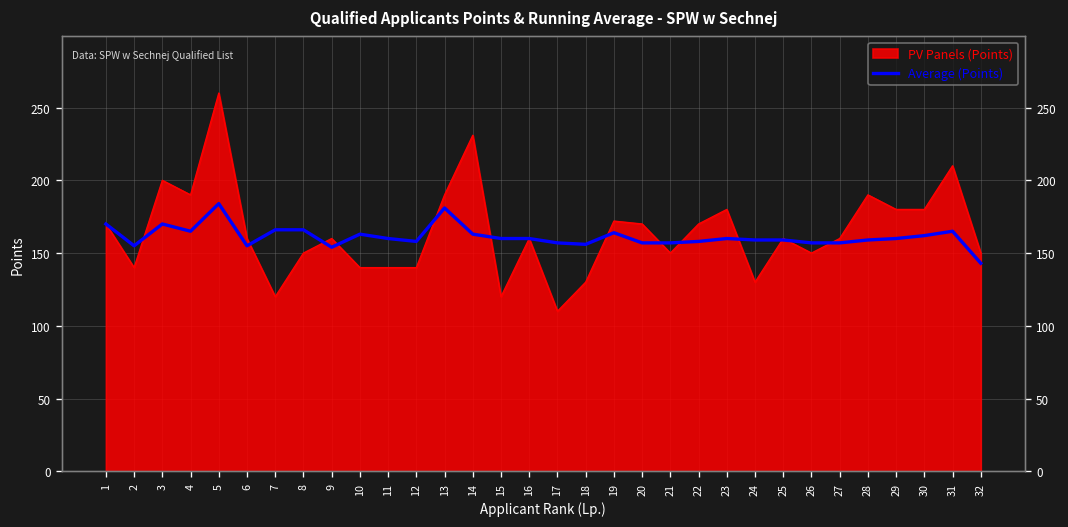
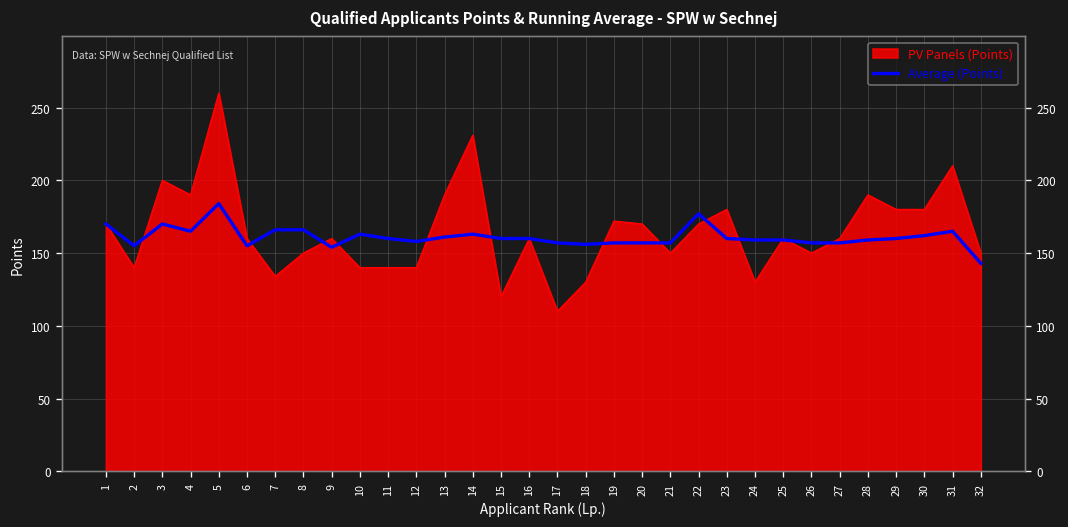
  {
    "PV Panels (Points)": {
      "2": 140,
      "3": 200,
      "4": 190,
      "5": 260,
      "6": 160,
-     "7": 120,
+     "7": 134,
      "8": 150,
      "9": 160,
      "10": 140,
      "11": 140,
      "12": 140,
      "13": 190,
      "14": 231,
      "15": 120,
      "17": 110,
      "18": 130,
      "19": 172,
      "20": 170,
      "21": 150,
      "22": 170,
      "23": 180,
      "24": 130,
      "26": 150,
      "27": 160,
      "28": 190,
      "29": 180,
      "30": 180,
      "31": 210,
      "32": 150
    },
    "Average (Points)": {
      "2": 155,
      "3": 170,
      "4": 165,
      "5": 184,
      "6": 155,
      "7": 166,
      "8": 166,
      "9": 154,
      "10": 163,
      "11": 160,
      "12": 158,
-     "13": 181,
+     "13": 161,
      "14": 163,
      "15": 160,
      "17": 157,
      "18": 156,
-     "19": 164,
+     "19": 157,
      "20": 157,
      "21": 157,
-     "22": 158,
+     "22": 177,
      "23": 160,
      "24": 159,
      "26": 157,
      "27": 157,
      "28": 159,
      "29": 160,
      "30": 162,
      "31": 165,
      "32": 143
    }
  }
